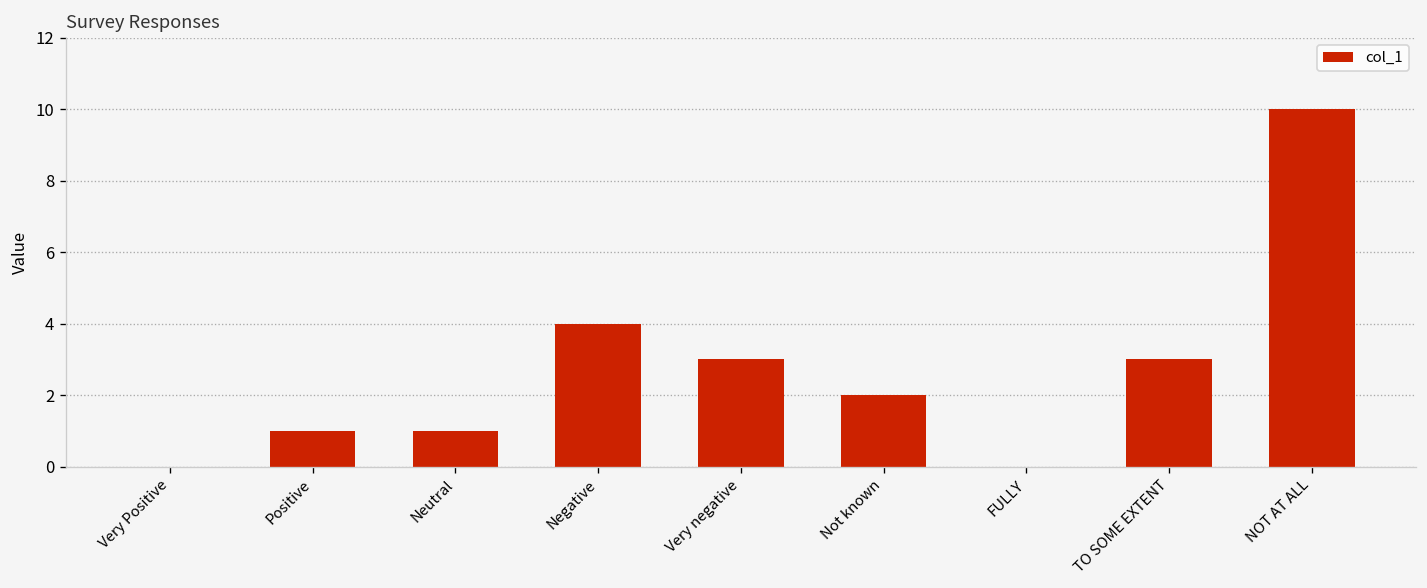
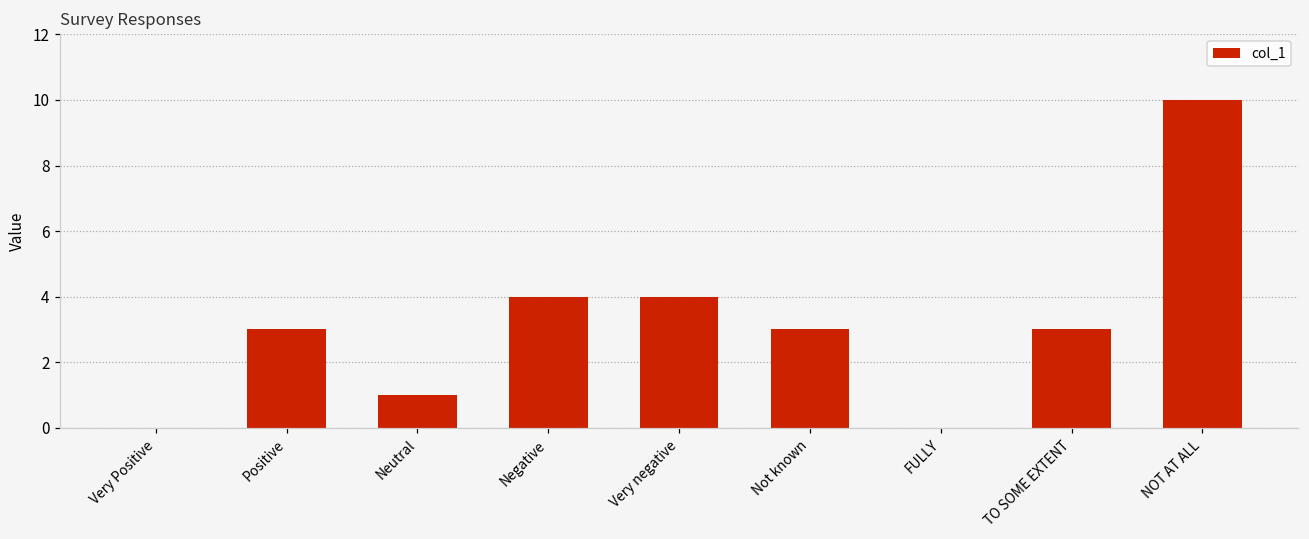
  {
    "Very Positive": 0,
-   "Positive": 1,
+   "Positive": 3,
    "Neutral": 1,
    "Negative": 4,
-   "Very negative": 3,
-   "Not known": 2,
+   "Very negative": 4,
+   "Not known": 3,
    "FULLY": 0,
    "TO SOME EXTENT": 3,
    "NOT AT ALL": 10
  }
